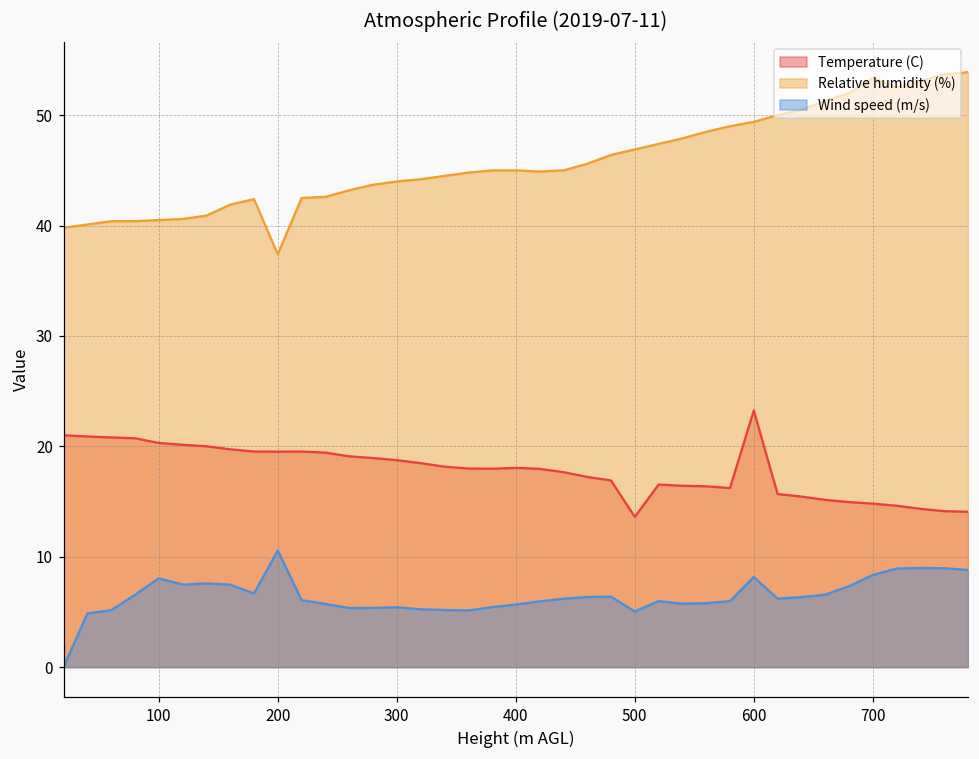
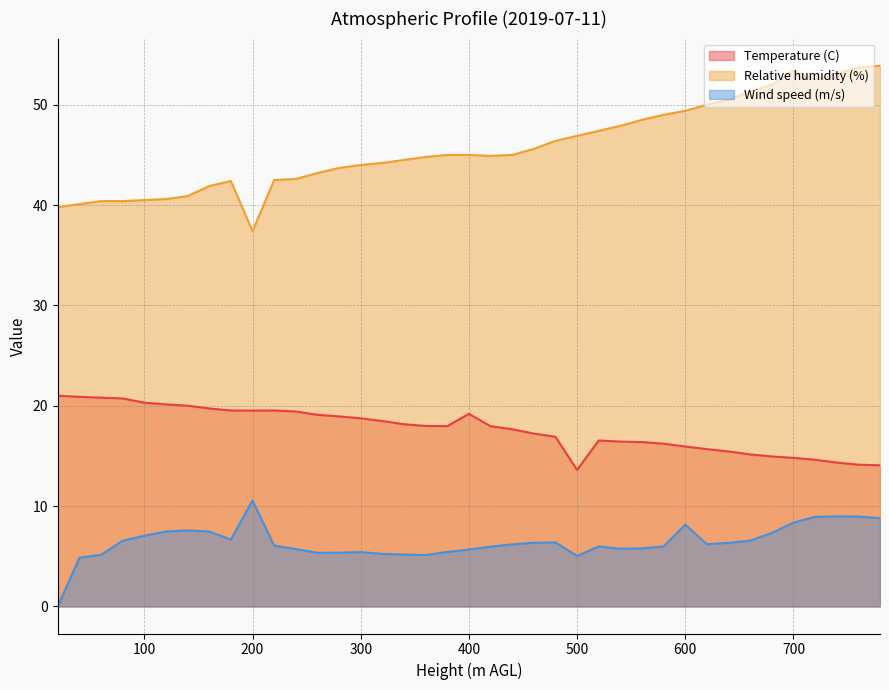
  {
    "Temperature (C)": {
      "100": 20.3,
      "200": 19.5,
      "300": 18.8,
-     "400": 18.1,
+     "400": 19.2,
      "500": 13.6,
-     "600": 23.3,
+     "600": 15.9,
      "700": 14.8
    },
    "Relative humidity (%)": {
      "100": 40.5,
      "200": 37.4,
      "300": 44.0,
      "400": 45.0,
      "500": 46.9,
      "600": 49.4
    },
    "Wind speed (m/s)": {
-     "100": 8.1,
+     "100": 7.1,
      "200": 10.6,
      "300": 5.4,
      "400": 5.7,
      "500": 5.0,
      "600": 8.2,
      "700": 8.4
    }
  }
